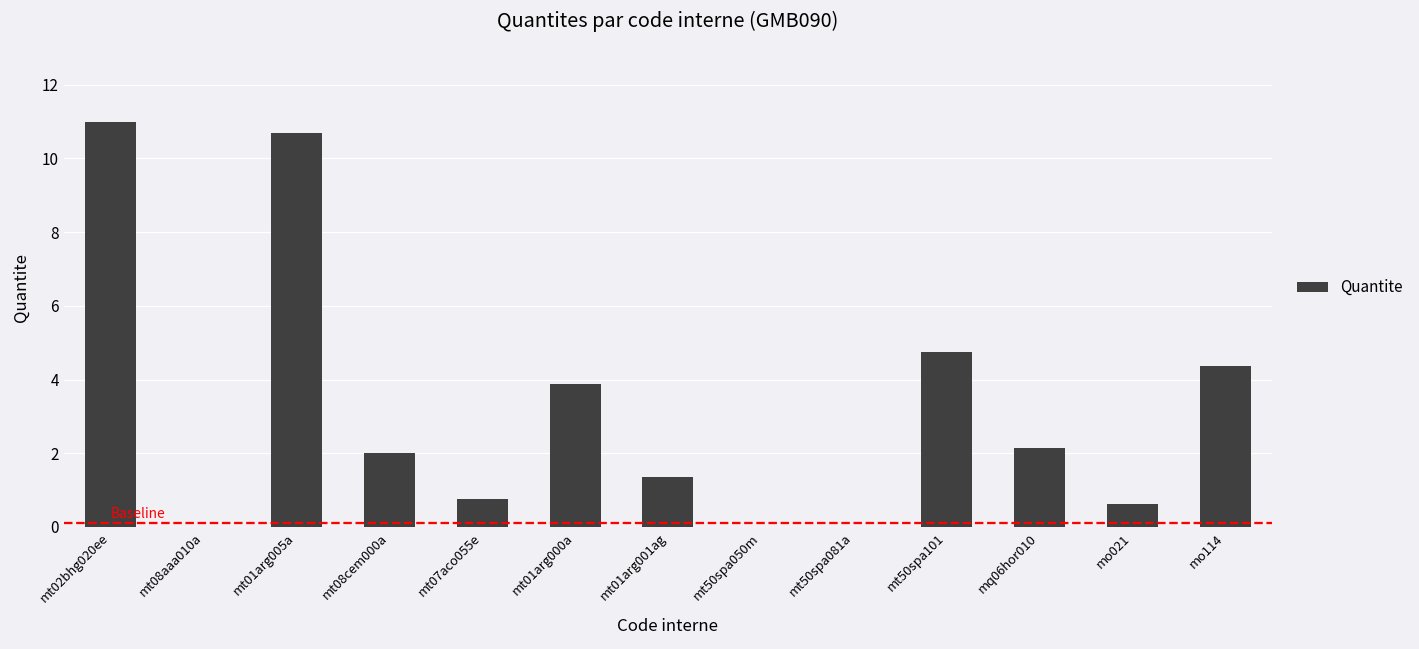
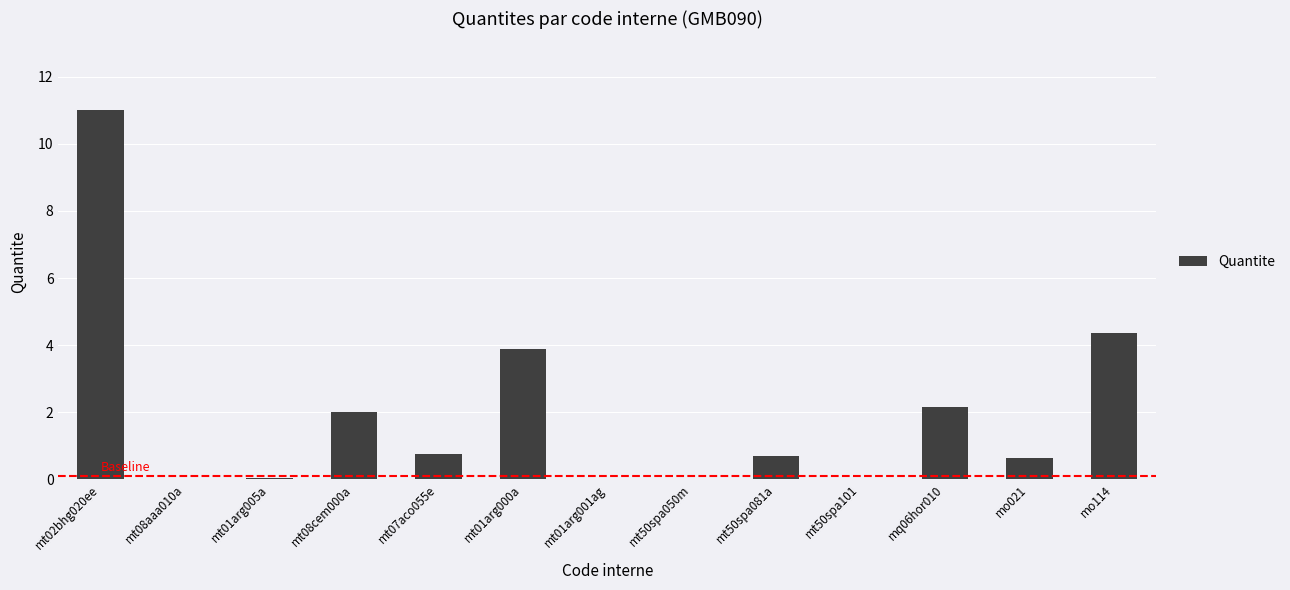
  {
    "mt02bhg020ee": 11.0,
-   "mt01arg005a": 10.7,
+   "mt01arg005a": 0.0,
    "mt08cem000a": 2.0,
    "mt07aco055e": 0.8,
    "mt01arg000a": 3.9,
-   "mt01arg001ag": 1.4,
-   "mt50spa081a": 0.0,
-   "mt50spa101": 4.8,
+   "mt01arg001ag": 0.0,
+   "mt50spa081a": 0.7,
+   "mt50spa101": 0.0,
    "mq06hor010": 2.2,
    "mo021": 0.6,
    "mo114": 4.4
  }
